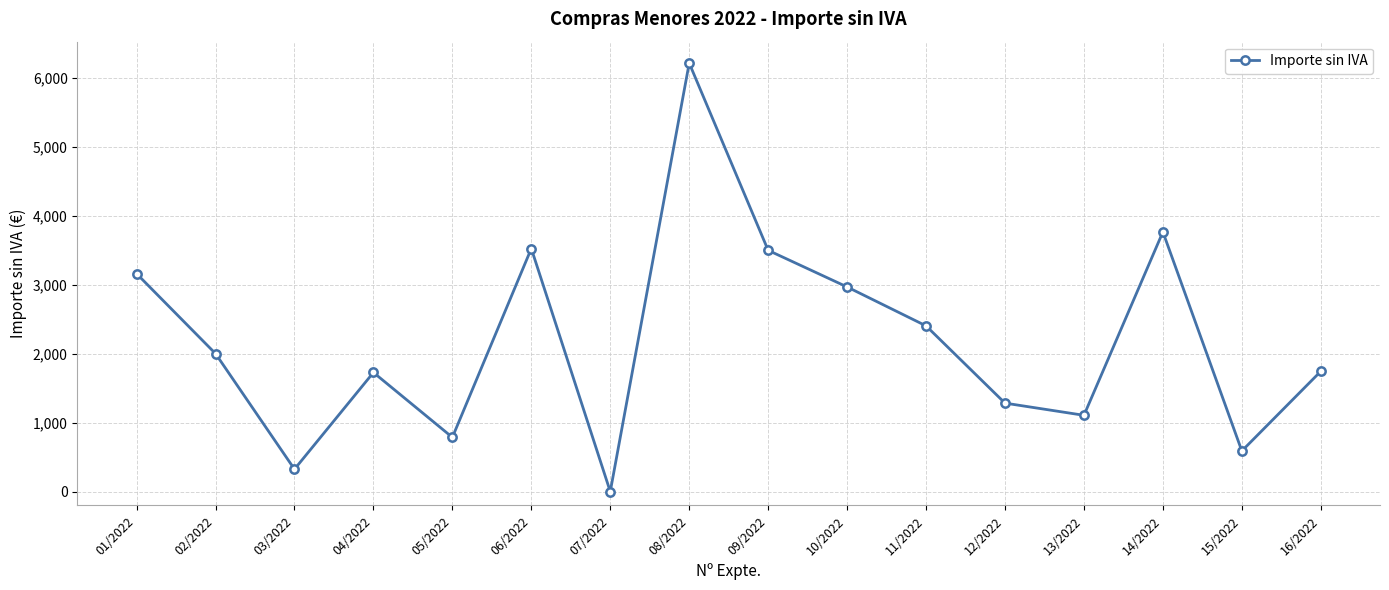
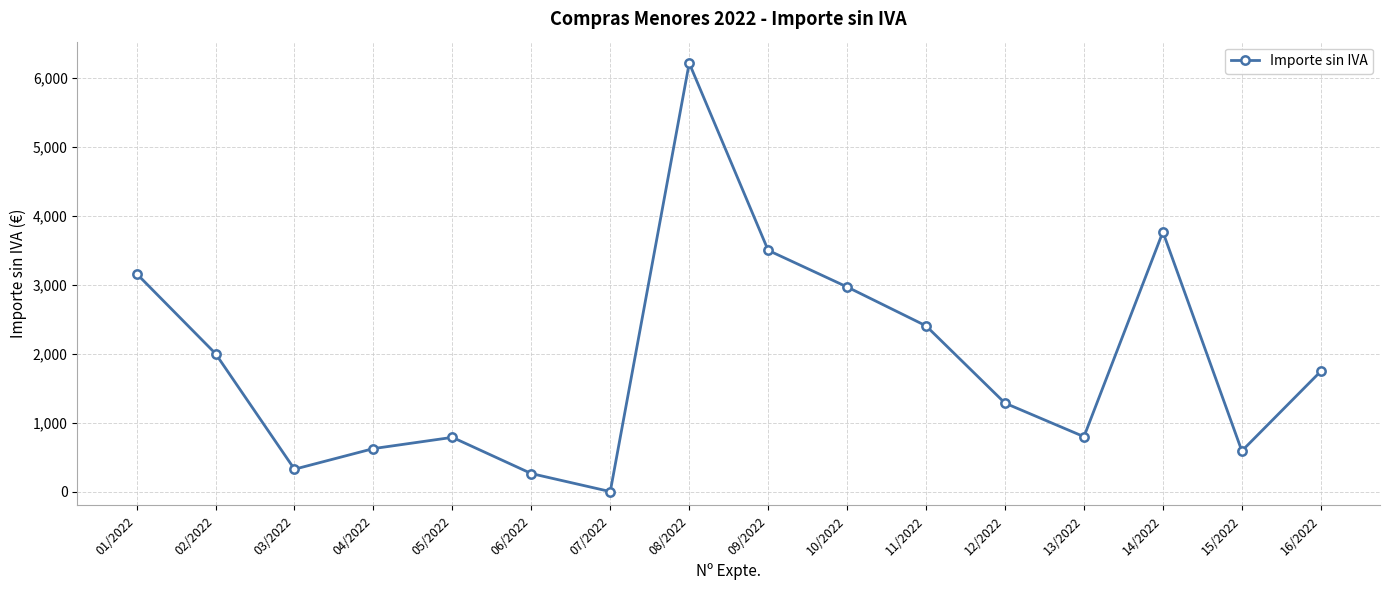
  {
    "01/2022": "3,200",
    "02/2022": "2,000",
    "03/2022": "300",
-   "04/2022": "1,700",
+   "04/2022": "600",
    "05/2022": "800",
-   "06/2022": "3,500",
+   "06/2022": "300",
    "07/2022": "0",
    "08/2022": "6,200",
    "09/2022": "3,500",
    "10/2022": "3,000",
    "11/2022": "2,400",
    "12/2022": "1,300",
-   "13/2022": "1,100",
+   "13/2022": "800",
    "14/2022": "3,800",
    "15/2022": "600",
    "16/2022": "1,700"
  }
